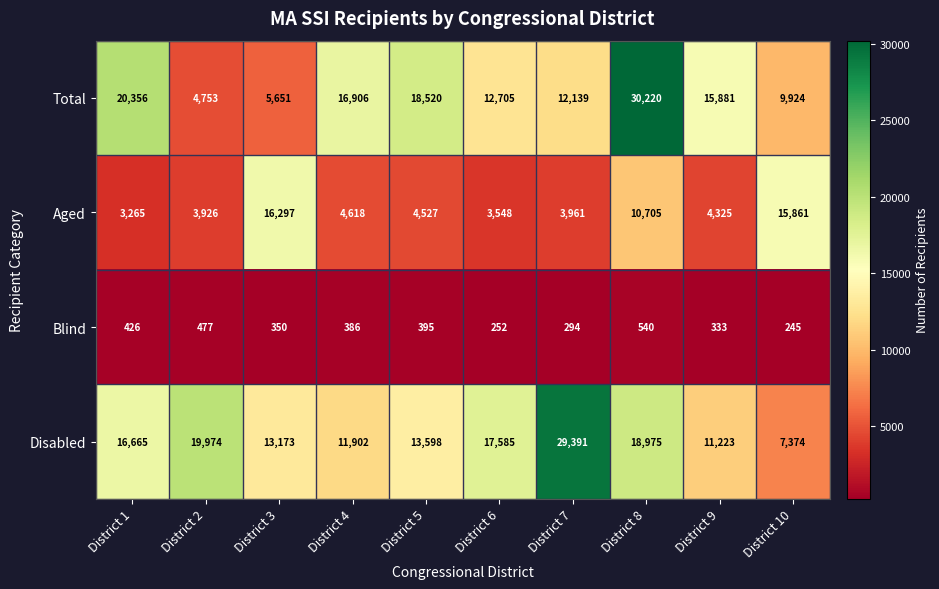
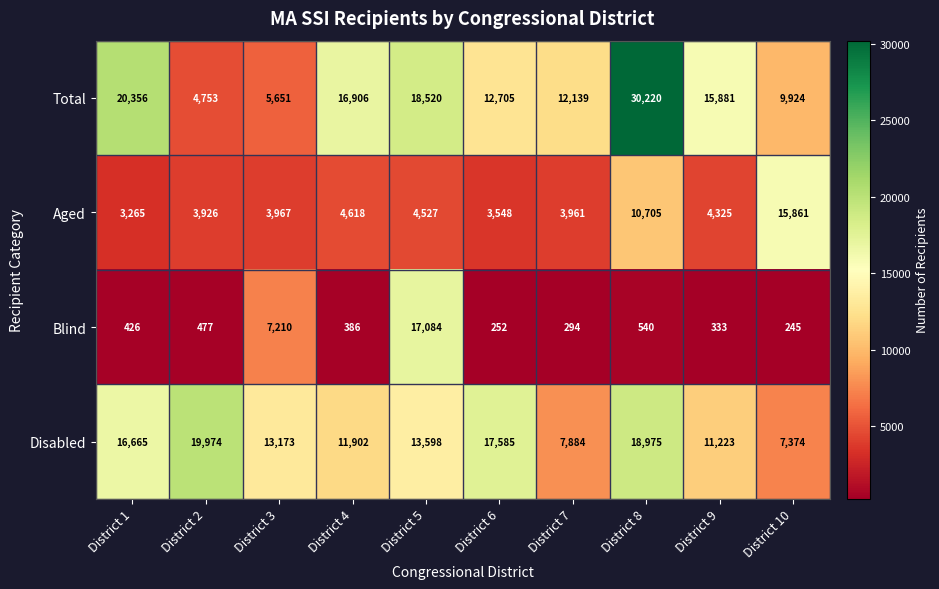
  {
    "Total": {
      "District 1": "20,356",
      "District 2": "4,753",
      "District 3": "5,651",
      "District 4": "16,906",
      "District 5": "18,520",
      "District 6": "12,705",
      "District 7": "12,139",
      "District 8": "30,220",
      "District 9": "15,881",
      "District 10": "9,924"
    },
    "Aged": {
      "District 1": "3,265",
      "District 2": "3,926",
-     "District 3": "16,297",
+     "District 3": "3,967",
      "District 4": "4,618",
      "District 5": "4,527",
      "District 6": "3,548",
      "District 7": "3,961",
      "District 8": "10,705",
      "District 9": "4,325",
      "District 10": "15,861"
    },
    "Blind": {
      "District 1": "426",
      "District 2": "477",
-     "District 3": "350",
+     "District 3": "7,210",
      "District 4": "386",
-     "District 5": "395",
+     "District 5": "17,084",
      "District 6": "252",
      "District 7": "294",
      "District 8": "540",
      "District 9": "333",
      "District 10": "245"
    },
    "Disabled": {
      "District 1": "16,665",
      "District 2": "19,974",
      "District 3": "13,173",
      "District 4": "11,902",
      "District 5": "13,598",
      "District 6": "17,585",
-     "District 7": "29,391",
+     "District 7": "7,884",
      "District 8": "18,975",
      "District 9": "11,223",
      "District 10": "7,374"
    }
  }
